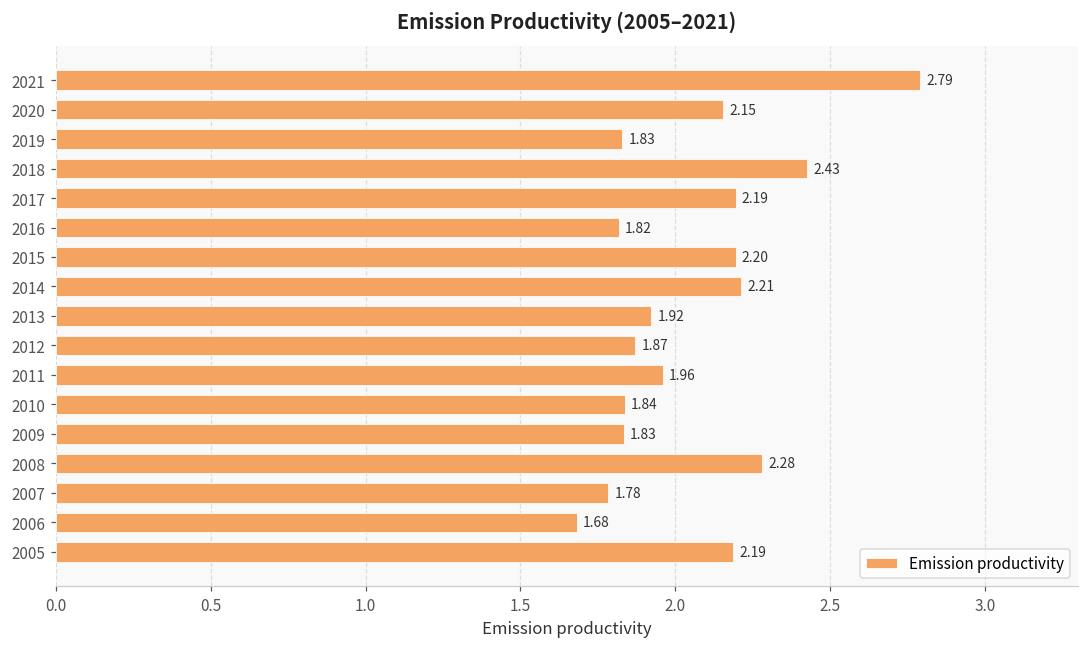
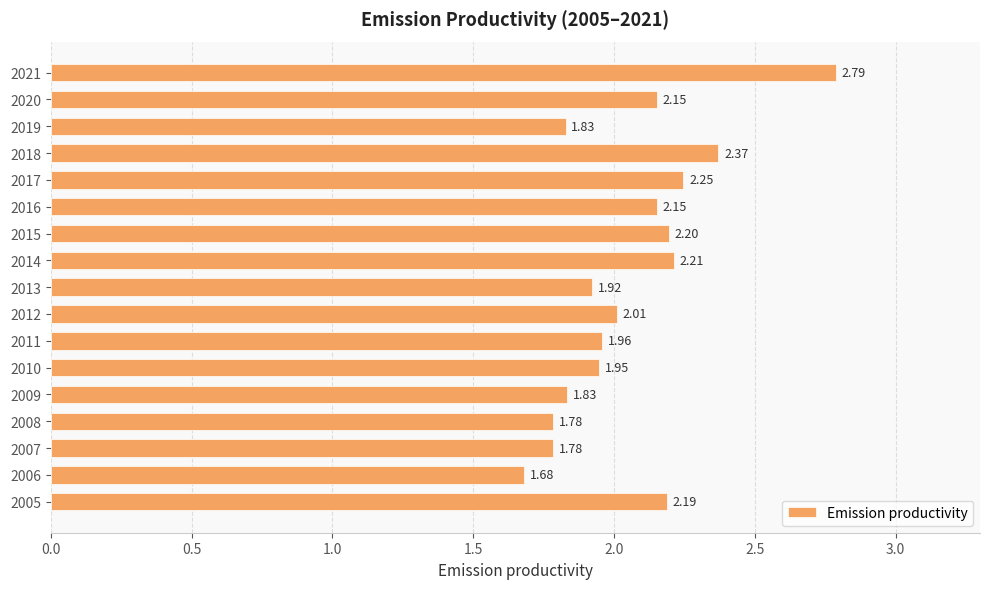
  {
    "2021": 2.79,
    "2020": 2.15,
    "2019": 1.83,
-   "2018": 2.43,
-   "2017": 2.19,
-   "2016": 1.82,
+   "2018": 2.37,
+   "2017": 2.25,
+   "2016": 2.15,
    "2015": 2.20,
    "2014": 2.21,
    "2013": 1.92,
-   "2012": 1.87,
+   "2012": 2.01,
    "2011": 1.96,
-   "2010": 1.84,
+   "2010": 1.95,
    "2009": 1.83,
-   "2008": 2.28,
+   "2008": 1.78,
    "2007": 1.78,
    "2006": 1.68,
    "2005": 2.19
  }
